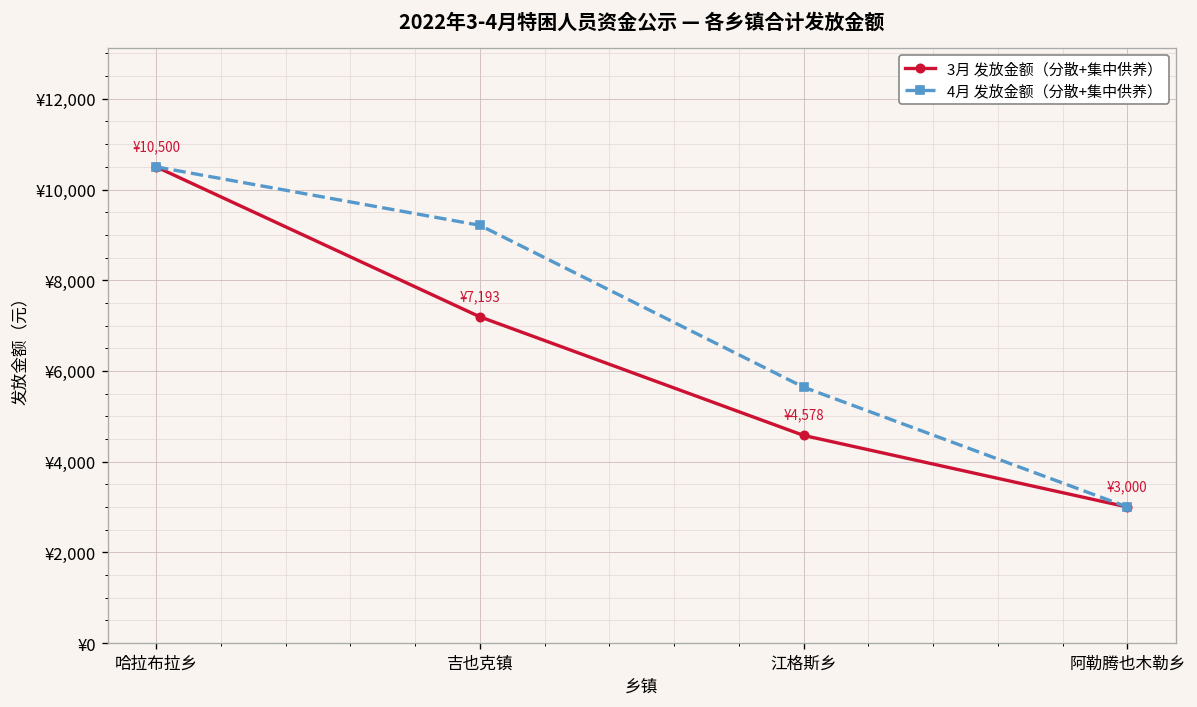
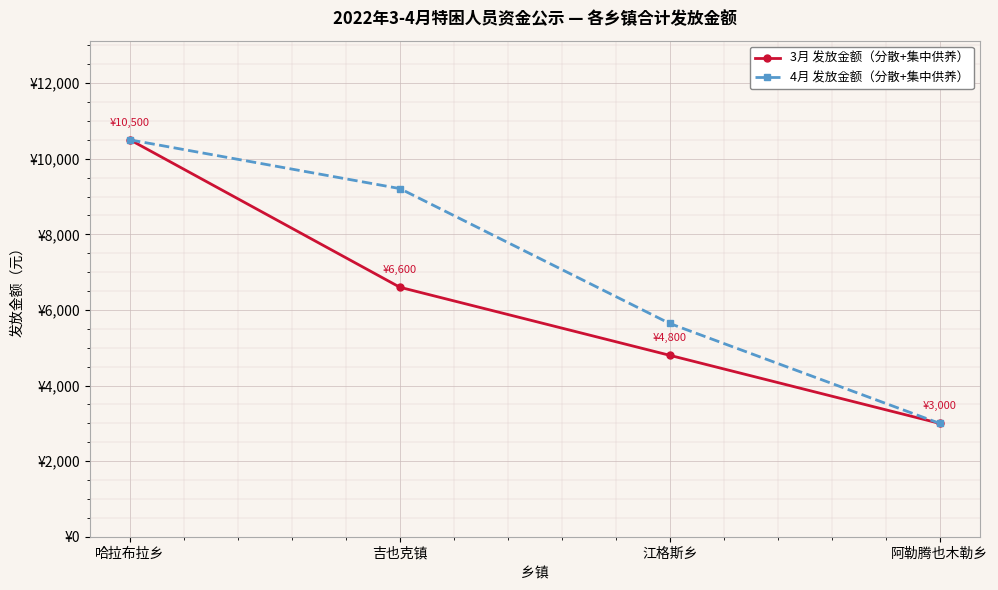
  {
    "3月 发放金额（分散+集中供养）": {
-     "吉也克镇": "¥7,193",
-     "江格斯乡": "¥4,578"
+     "吉也克镇": "¥6,600",
+     "江格斯乡": "¥4,800"
    },
    "4月 发放金额（分散+集中供养）": {
      "吉也克镇": "¥9,200",
      "江格斯乡": "¥5,600"
    }
  }
